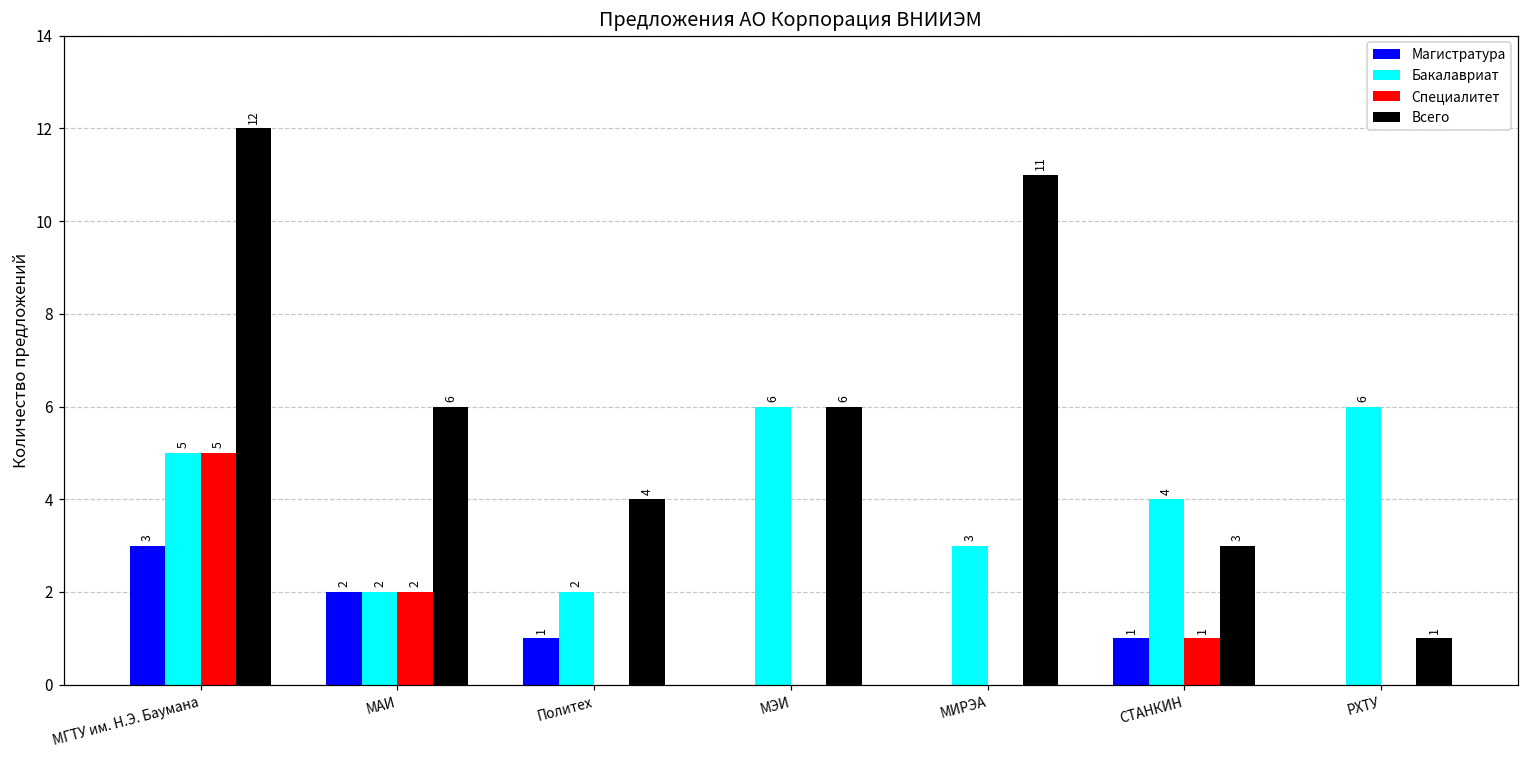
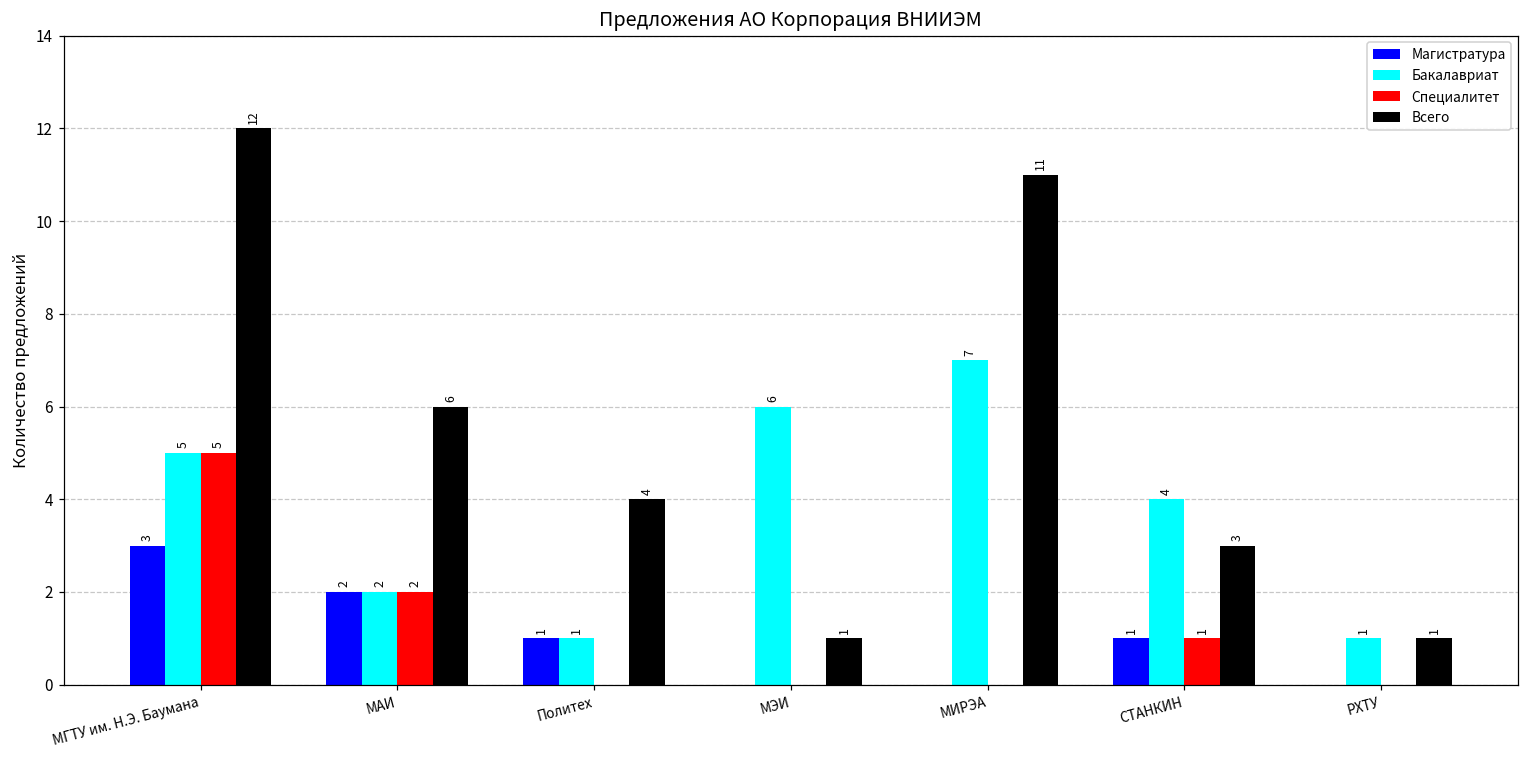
  {
    "Магистратура": {
      "МГТУ им. Н.Э. Баумана": 3,
      "МАИ": 2,
      "Политех": 1,
      "СТАНКИН": 1
    },
    "Бакалавриат": {
      "МГТУ им. Н.Э. Баумана": 5,
      "МАИ": 2,
-     "Политех": 2,
+     "Политех": 1,
      "МЭИ": 6,
-     "МИРЭА": 3,
+     "МИРЭА": 7,
      "СТАНКИН": 4,
-     "РХТУ": 6
+     "РХТУ": 1
    },
    "Специалитет": {
      "МГТУ им. Н.Э. Баумана": 5,
      "МАИ": 2,
      "СТАНКИН": 1
    },
    "Всего": {
      "МГТУ им. Н.Э. Баумана": 12,
      "МАИ": 6,
      "Политех": 4,
-     "МЭИ": 6,
+     "МЭИ": 1,
      "МИРЭА": 11,
      "СТАНКИН": 3,
      "РХТУ": 1
    }
  }
